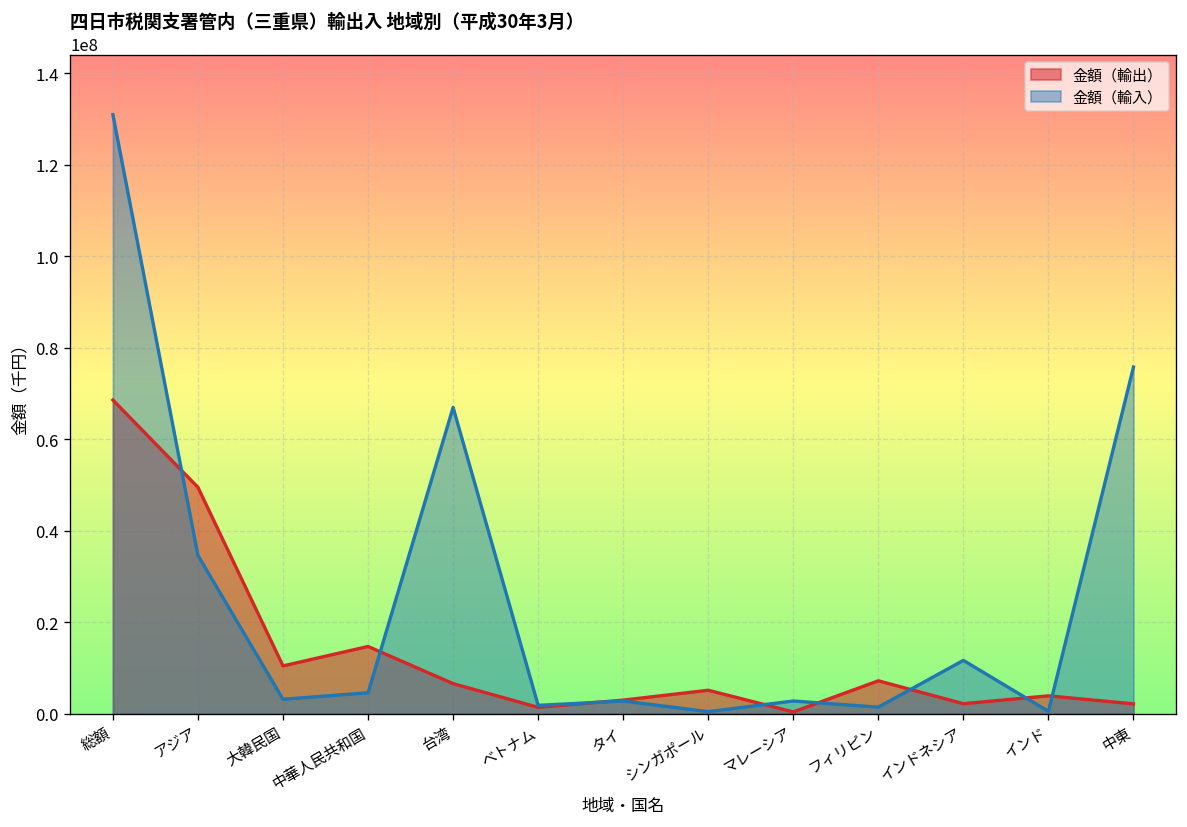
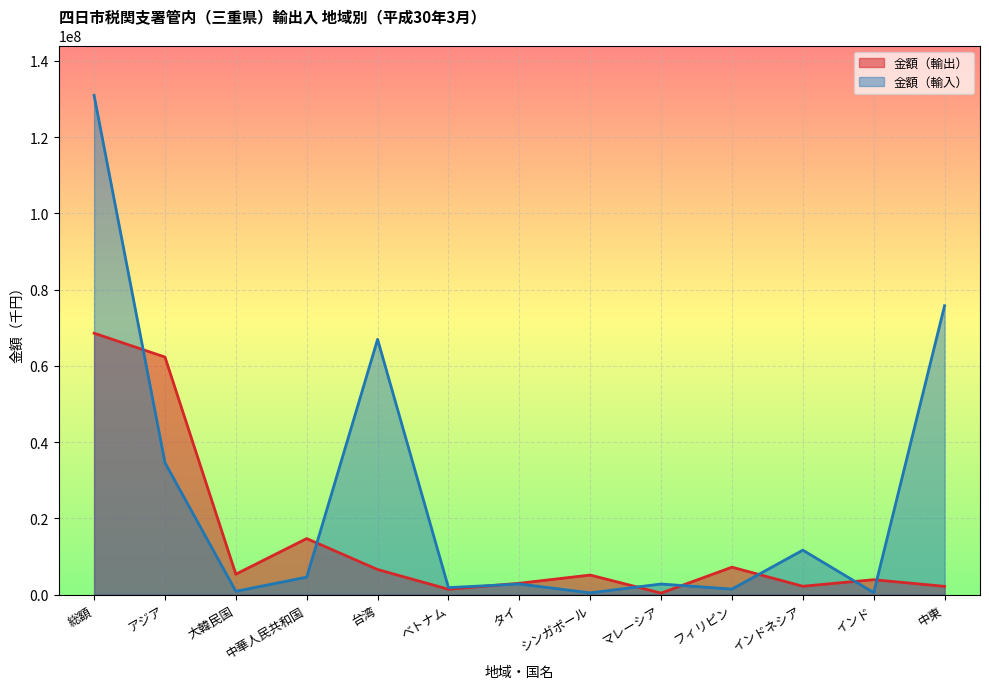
  {
    "金額（輸出）": {
      "総額": 69000000,
-     "アジア": 50000000,
-     "大韓民国": 10000000,
+     "アジア": 62000000,
+     "大韓民国": 5000000,
      "中華人民共和国": 15000000,
      "台湾": 7000000,
      "シンガポール": 5000000,
      "マレーシア": 0,
      "フィリピン": 7000000,
      "インドネシア": 2000000,
      "インド": 4000000,
      "中東": 2000000
    },
    "金額（輸入）": {
      "総額": 131000000,
      "アジア": 35000000,
-     "大韓民国": 3000000,
+     "大韓民国": 1000000,
      "中華人民共和国": 5000000,
      "台湾": 67000000,
      "シンガポール": 0,
      "マレーシア": 3000000,
      "フィリピン": 1000000,
      "インドネシア": 12000000,
      "インド": 1000000,
      "中東": 76000000
    }
  }
